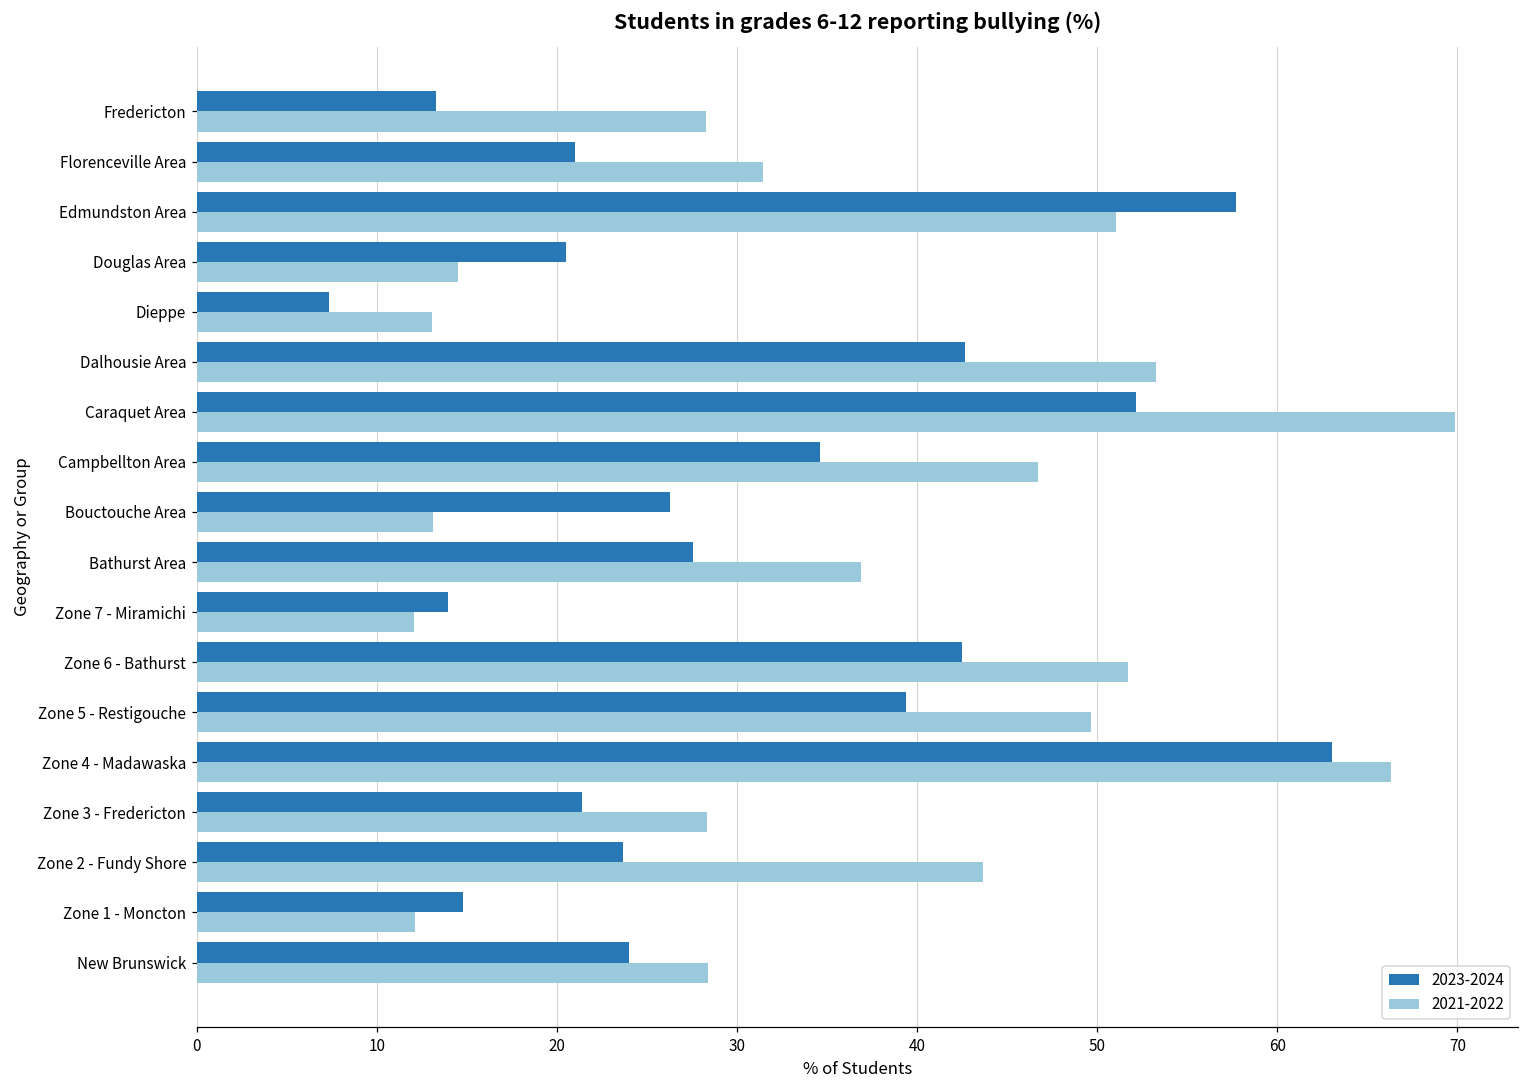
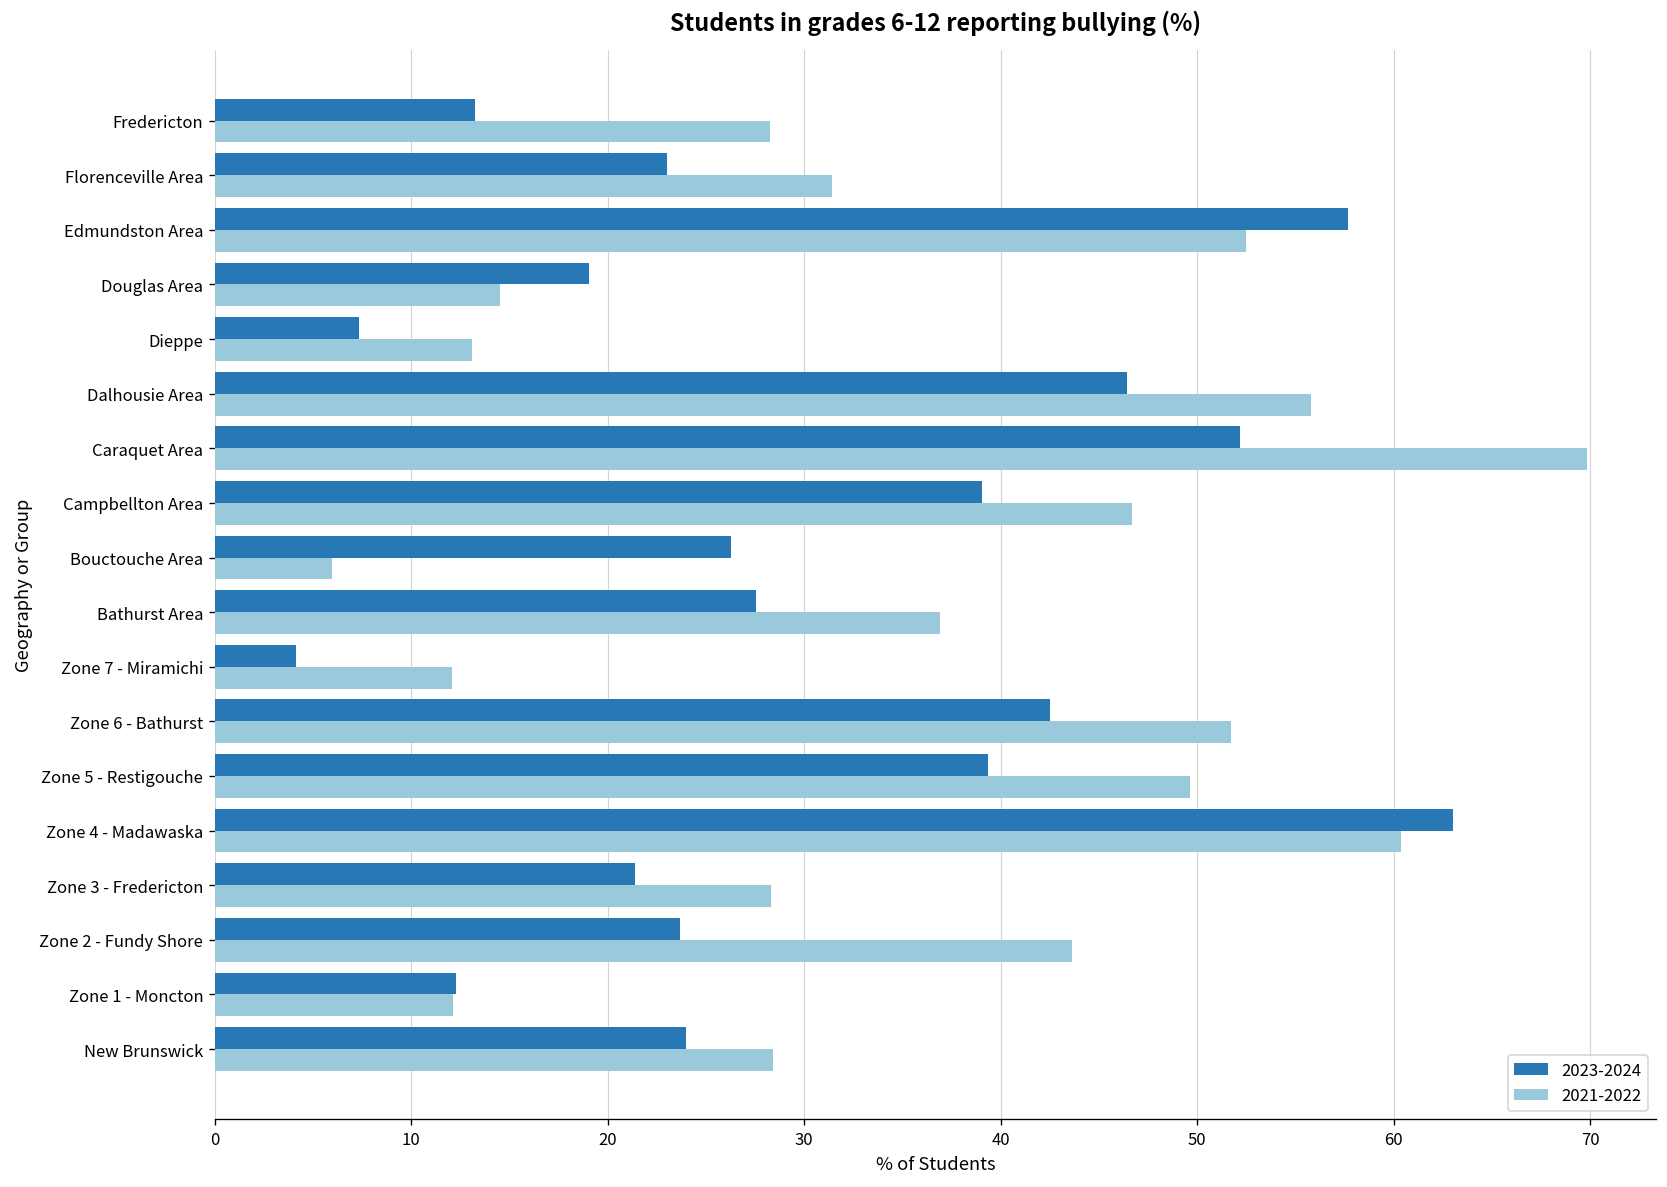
  {
    "2023-2024": {
      "Fredericton": 13.2,
-     "Florenceville Area": 21.0,
+     "Florenceville Area": 23.0,
      "Edmundston Area": 57.7,
-     "Douglas Area": 20.5,
+     "Douglas Area": 19.1,
      "Dieppe": 7.3,
-     "Dalhousie Area": 42.7,
+     "Dalhousie Area": 46.4,
      "Caraquet Area": 52.2,
-     "Campbellton Area": 34.6,
+     "Campbellton Area": 39.0,
      "Bouctouche Area": 26.3,
      "Bathurst Area": 27.5,
-     "Zone 7 - Miramichi": 14.0,
+     "Zone 7 - Miramichi": 4.1,
      "Zone 6 - Bathurst": 42.5,
      "Zone 5 - Restigouche": 39.4,
      "Zone 4 - Madawaska": 63.0,
      "Zone 3 - Fredericton": 21.4,
      "Zone 2 - Fundy Shore": 23.7,
-     "Zone 1 - Moncton": 14.8,
+     "Zone 1 - Moncton": 12.3,
      "New Brunswick": 24.0
    },
    "2021-2022": {
      "Fredericton": 28.3,
      "Florenceville Area": 31.4,
-     "Edmundston Area": 51.0,
+     "Edmundston Area": 52.5,
      "Douglas Area": 14.5,
      "Dieppe": 13.1,
-     "Dalhousie Area": 53.2,
+     "Dalhousie Area": 55.8,
      "Caraquet Area": 69.9,
      "Campbellton Area": 46.7,
-     "Bouctouche Area": 13.1,
+     "Bouctouche Area": 6.0,
      "Bathurst Area": 36.9,
      "Zone 7 - Miramichi": 12.1,
      "Zone 6 - Bathurst": 51.7,
      "Zone 5 - Restigouche": 49.7,
-     "Zone 4 - Madawaska": 66.3,
+     "Zone 4 - Madawaska": 60.4,
      "Zone 3 - Fredericton": 28.3,
      "Zone 2 - Fundy Shore": 43.6,
      "Zone 1 - Moncton": 12.1,
      "New Brunswick": 28.4
    }
  }
